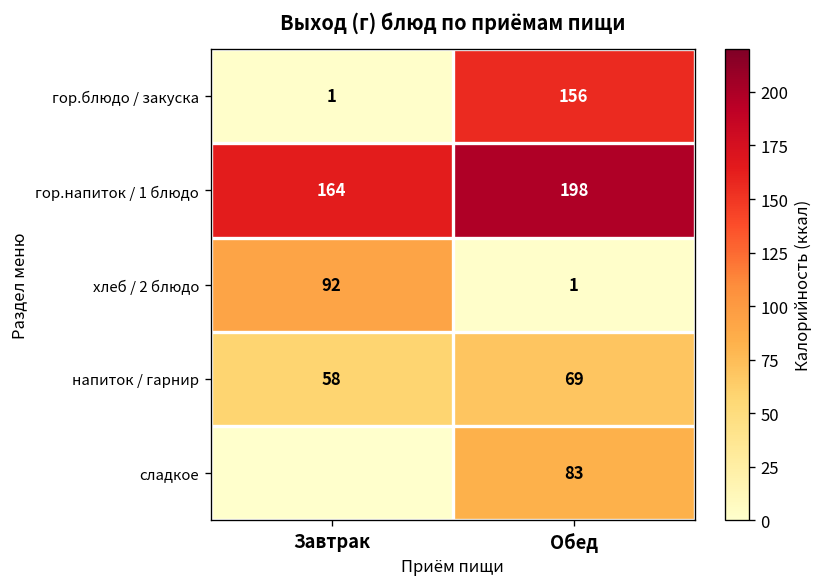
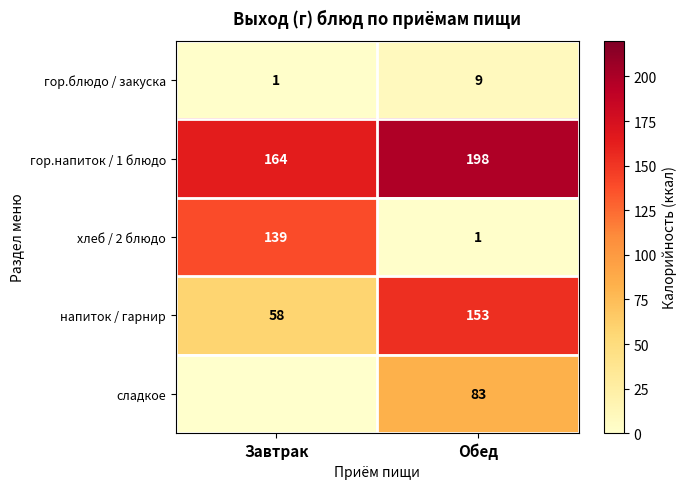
  {
    "гор.блюдо / закуска": {
      "Завтрак": 1,
-     "Обед": 156
+     "Обед": 9
    },
    "гор.напиток / 1 блюдо": {
      "Завтрак": 164,
      "Обед": 198
    },
    "хлеб / 2 блюдо": {
-     "Завтрак": 92,
+     "Завтрак": 139,
      "Обед": 1
    },
    "напиток / гарнир": {
      "Завтрак": 58,
-     "Обед": 69
+     "Обед": 153
    },
    "сладкое": {
      "Обед": 83
    }
  }
